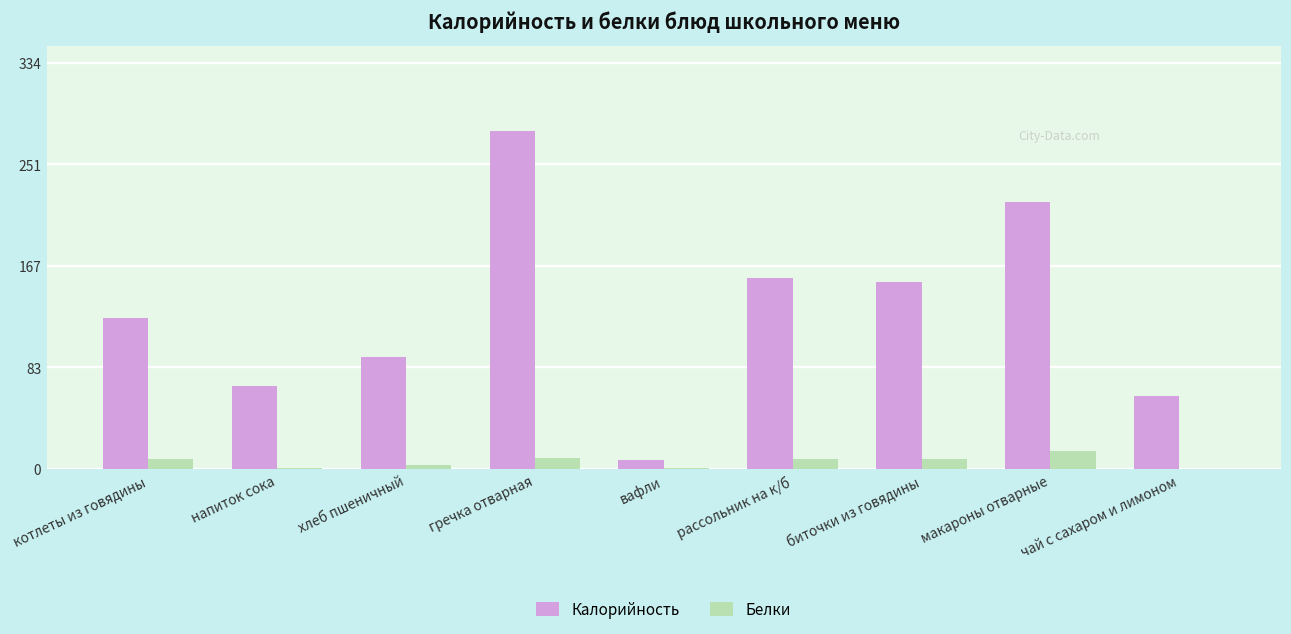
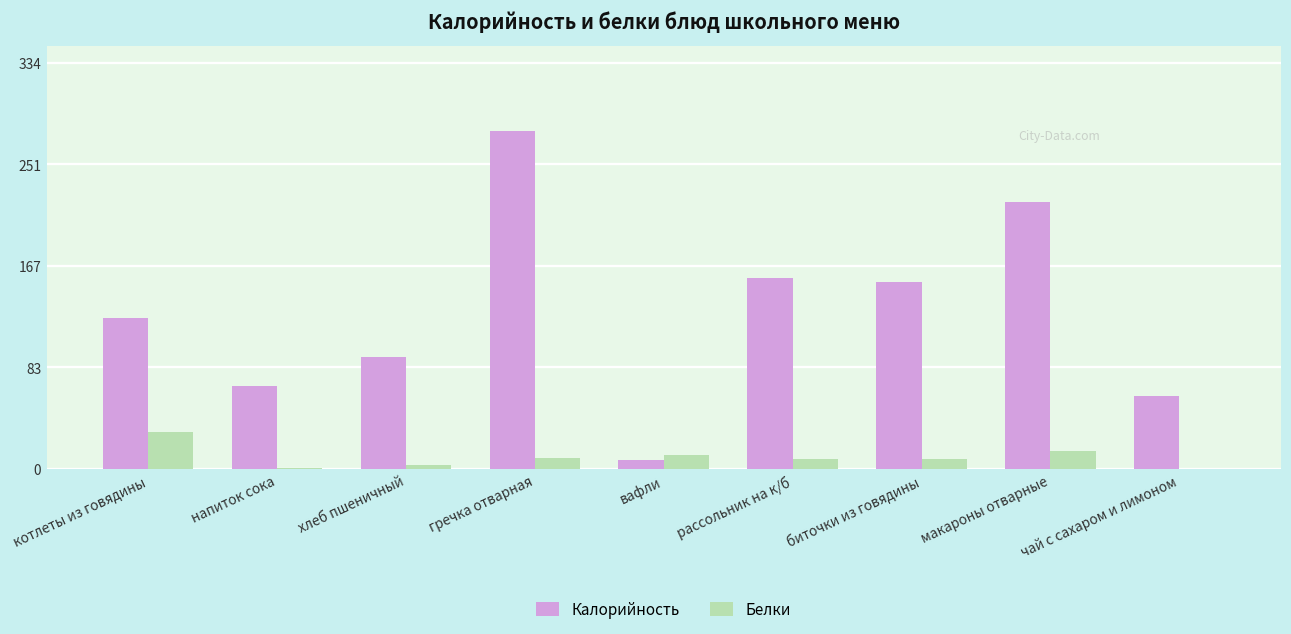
  {
    "Калорийность": {
      "котлеты из говядины": 124,
      "напиток сока": 68,
      "хлеб пшеничный": 92,
      "гречка отварная": 279,
      "вафли": 7,
      "рассольник на к/б": 157,
      "биточки из говядины": 154,
      "макароны отварные": 220,
      "чай с сахаром и лимоном": 60
    },
    "Белки": {
-     "котлеты из говядины": 8,
+     "котлеты из говядины": 30,
      "хлеб пшеничный": 3,
      "гречка отварная": 9,
-     "вафли": 1,
+     "вафли": 11,
      "рассольник на к/б": 8,
      "биточки из говядины": 8,
      "макароны отварные": 15
    }
  }
